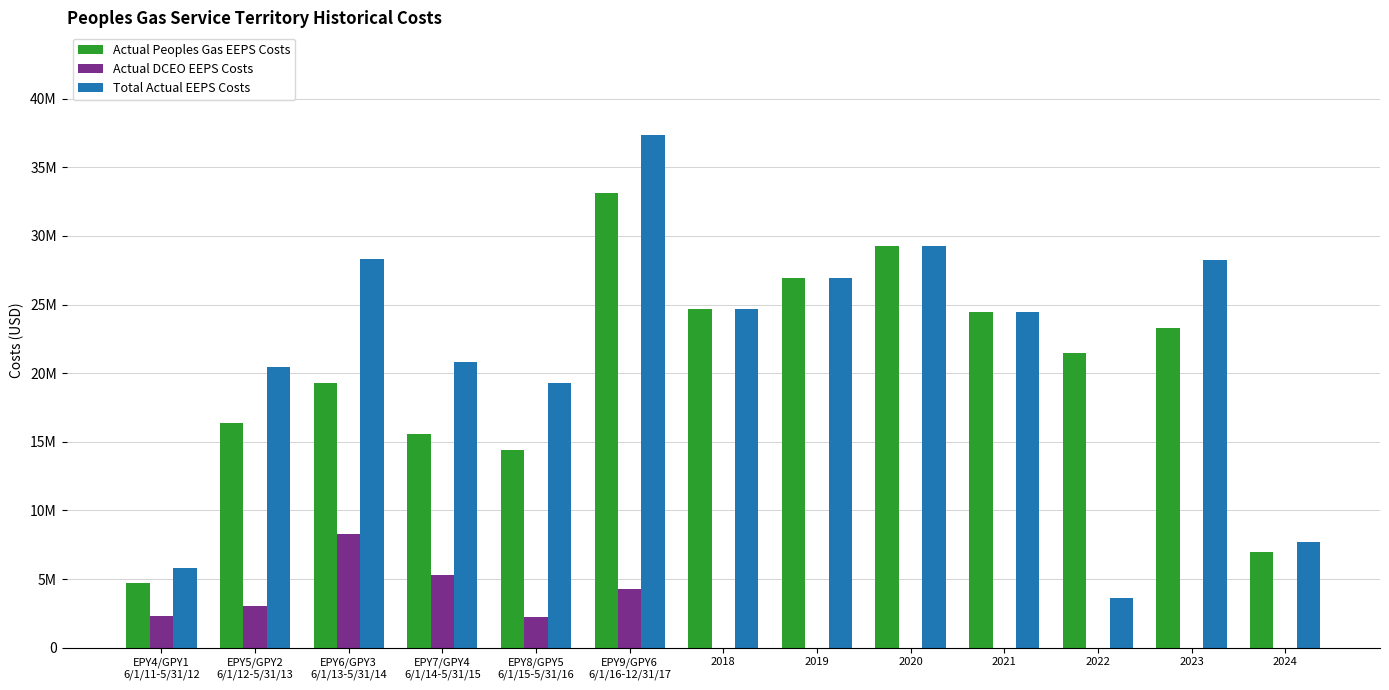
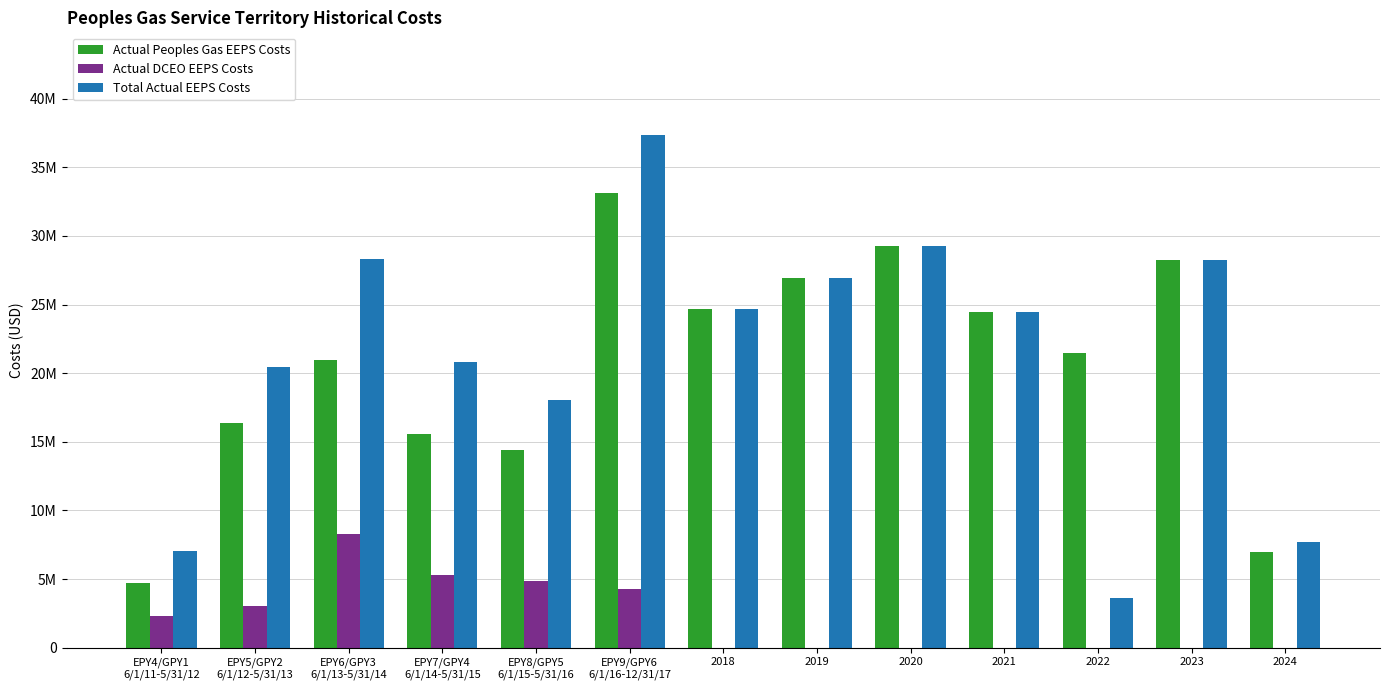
  {
    "Actual Peoples Gas EEPS Costs": {
      "EPY4/GPY1 6/1/11-5/31/12": 4700000,
      "EPY5/GPY2 6/1/12-5/31/13": 16400000,
-     "EPY6/GPY3 6/1/13-5/31/14": 19300000,
+     "EPY6/GPY3 6/1/13-5/31/14": 21000000,
      "EPY7/GPY4 6/1/14-5/31/15": 15600000,
      "EPY8/GPY5 6/1/15-5/31/16": 14400000,
      "EPY9/GPY6 6/1/16-12/31/17": 33100000,
      "2018": 24600000,
      "2019": 26900000,
      "2020": 29200000,
      "2021": 24500000,
      "2022": 21400000,
-     "2023": 23300000,
+     "2023": 28200000,
      "2024": 7000000
    },
    "Actual DCEO EEPS Costs": {
      "EPY4/GPY1 6/1/11-5/31/12": 2300000,
      "EPY5/GPY2 6/1/12-5/31/13": 3100000,
      "EPY6/GPY3 6/1/13-5/31/14": 8300000,
      "EPY7/GPY4 6/1/14-5/31/15": 5300000,
-     "EPY8/GPY5 6/1/15-5/31/16": 2200000,
+     "EPY8/GPY5 6/1/15-5/31/16": 4900000,
      "EPY9/GPY6 6/1/16-12/31/17": 4300000,
      "2018": 0,
      "2019": 0,
      "2020": 0,
      "2021": 0,
      "2022": 0,
      "2023": 0,
      "2024": 0
    },
    "Total Actual EEPS Costs": {
-     "EPY4/GPY1 6/1/11-5/31/12": 5800000,
+     "EPY4/GPY1 6/1/11-5/31/12": 7100000,
      "EPY5/GPY2 6/1/12-5/31/13": 20500000,
      "EPY6/GPY3 6/1/13-5/31/14": 28300000,
      "EPY7/GPY4 6/1/14-5/31/15": 20800000,
-     "EPY8/GPY5 6/1/15-5/31/16": 19200000,
+     "EPY8/GPY5 6/1/15-5/31/16": 18100000,
      "EPY9/GPY6 6/1/16-12/31/17": 37400000,
      "2018": 24600000,
      "2019": 26900000,
      "2020": 29200000,
      "2021": 24500000,
      "2022": 3600000,
      "2023": 28200000,
      "2024": 7700000
    }
  }
